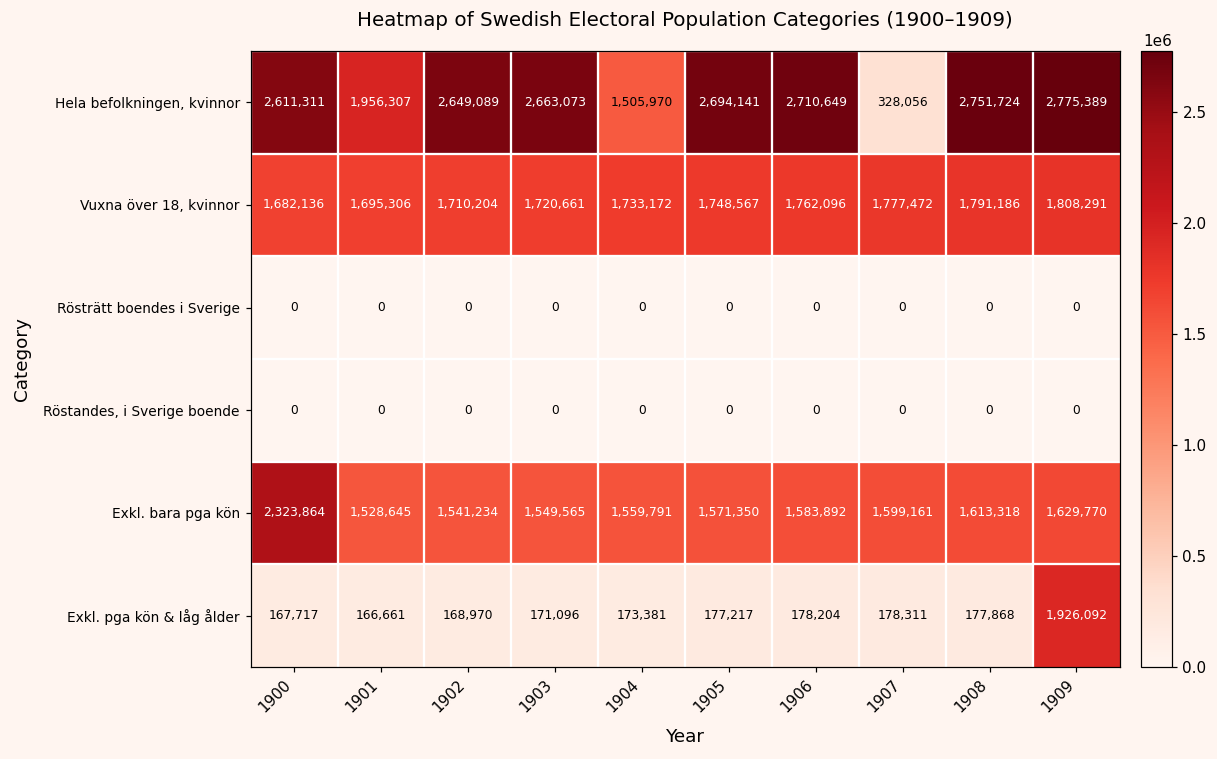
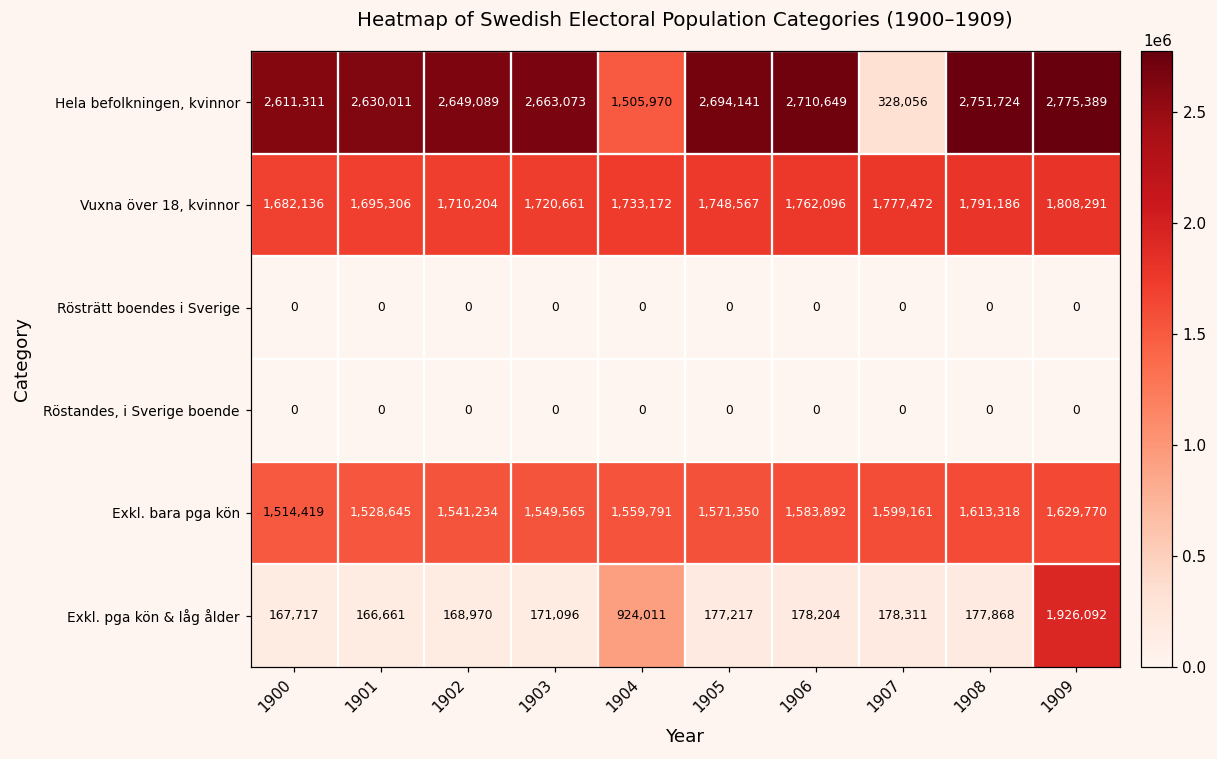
  {
    "Hela befolkningen, kvinnor": {
      "1900": "2,611,311",
-     "1901": "1,956,307",
+     "1901": "2,630,011",
      "1902": "2,649,089",
      "1903": "2,663,073",
      "1904": "1,505,970",
      "1905": "2,694,141",
      "1906": "2,710,649",
      "1907": "328,056",
      "1908": "2,751,724",
      "1909": "2,775,389"
    },
    "Vuxna över 18, kvinnor": {
      "1900": "1,682,136",
      "1901": "1,695,306",
      "1902": "1,710,204",
      "1903": "1,720,661",
      "1904": "1,733,172",
      "1905": "1,748,567",
      "1906": "1,762,096",
      "1907": "1,777,472",
      "1908": "1,791,186",
      "1909": "1,808,291"
    },
    "Rösträtt boendes i Sverige": {
      "1900": "0",
      "1901": "0",
      "1902": "0",
      "1903": "0",
      "1904": "0",
      "1905": "0",
      "1906": "0",
      "1907": "0",
      "1908": "0",
      "1909": "0"
    },
    "Röstandes, i Sverige boende": {
      "1900": "0",
      "1901": "0",
      "1902": "0",
      "1903": "0",
      "1904": "0",
      "1905": "0",
      "1906": "0",
      "1907": "0",
      "1908": "0",
      "1909": "0"
    },
    "Exkl. bara pga kön": {
-     "1900": "2,323,864",
+     "1900": "1,514,419",
      "1901": "1,528,645",
      "1902": "1,541,234",
      "1903": "1,549,565",
      "1904": "1,559,791",
      "1905": "1,571,350",
      "1906": "1,583,892",
      "1907": "1,599,161",
      "1908": "1,613,318",
      "1909": "1,629,770"
    },
    "Exkl. pga kön & låg ålder": {
      "1900": "167,717",
      "1901": "166,661",
      "1902": "168,970",
      "1903": "171,096",
-     "1904": "173,381",
+     "1904": "924,011",
      "1905": "177,217",
      "1906": "178,204",
      "1907": "178,311",
      "1908": "177,868",
      "1909": "1,926,092"
    }
  }
